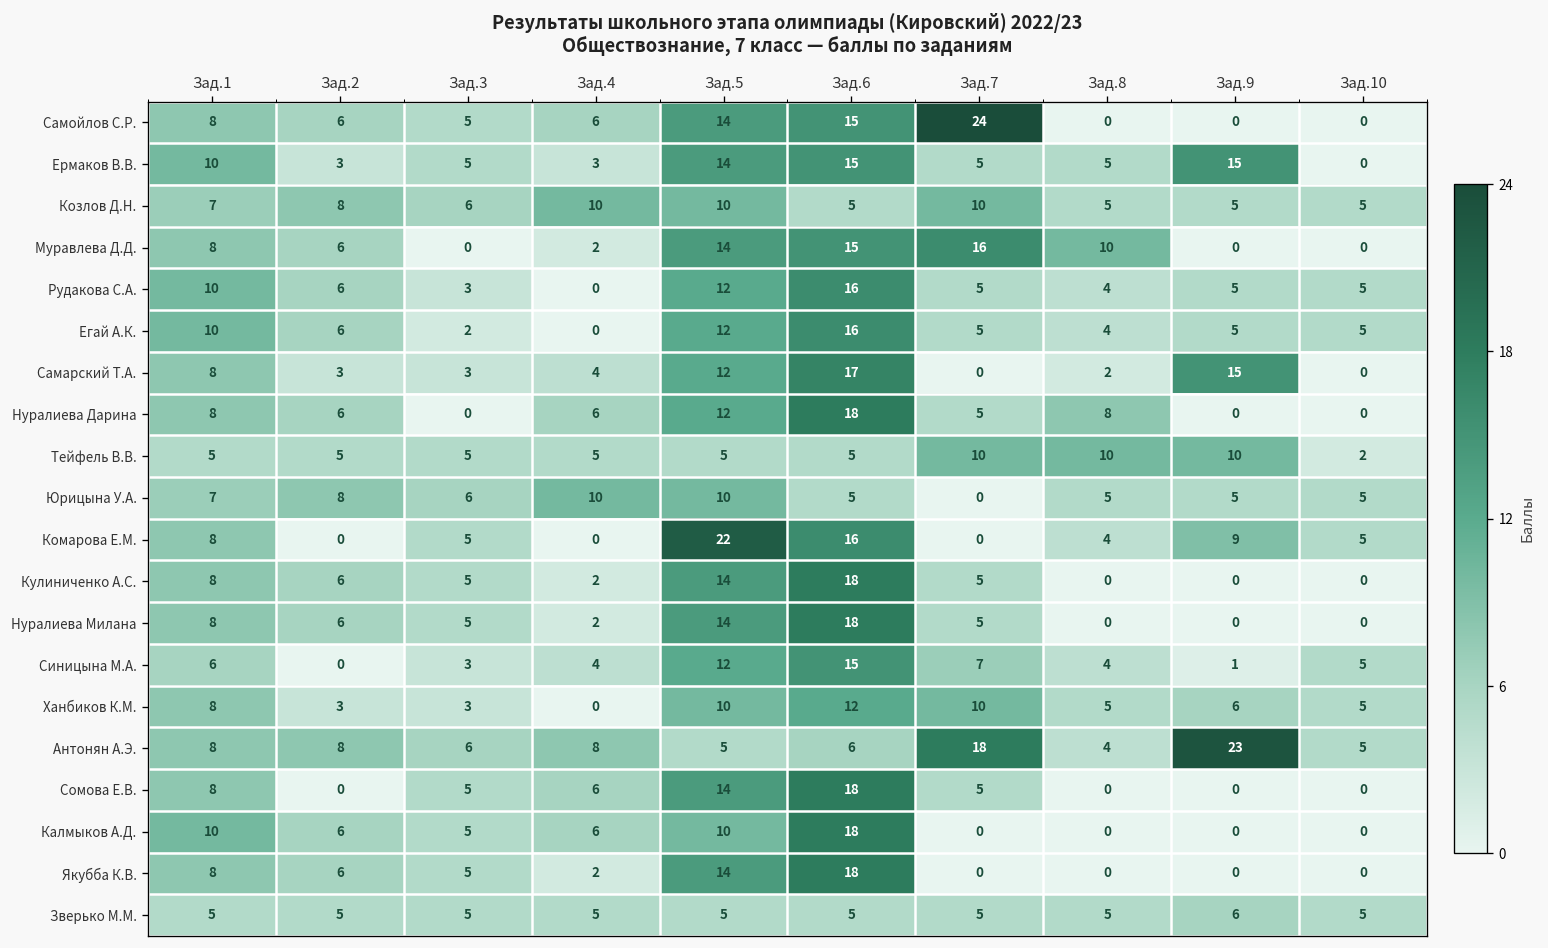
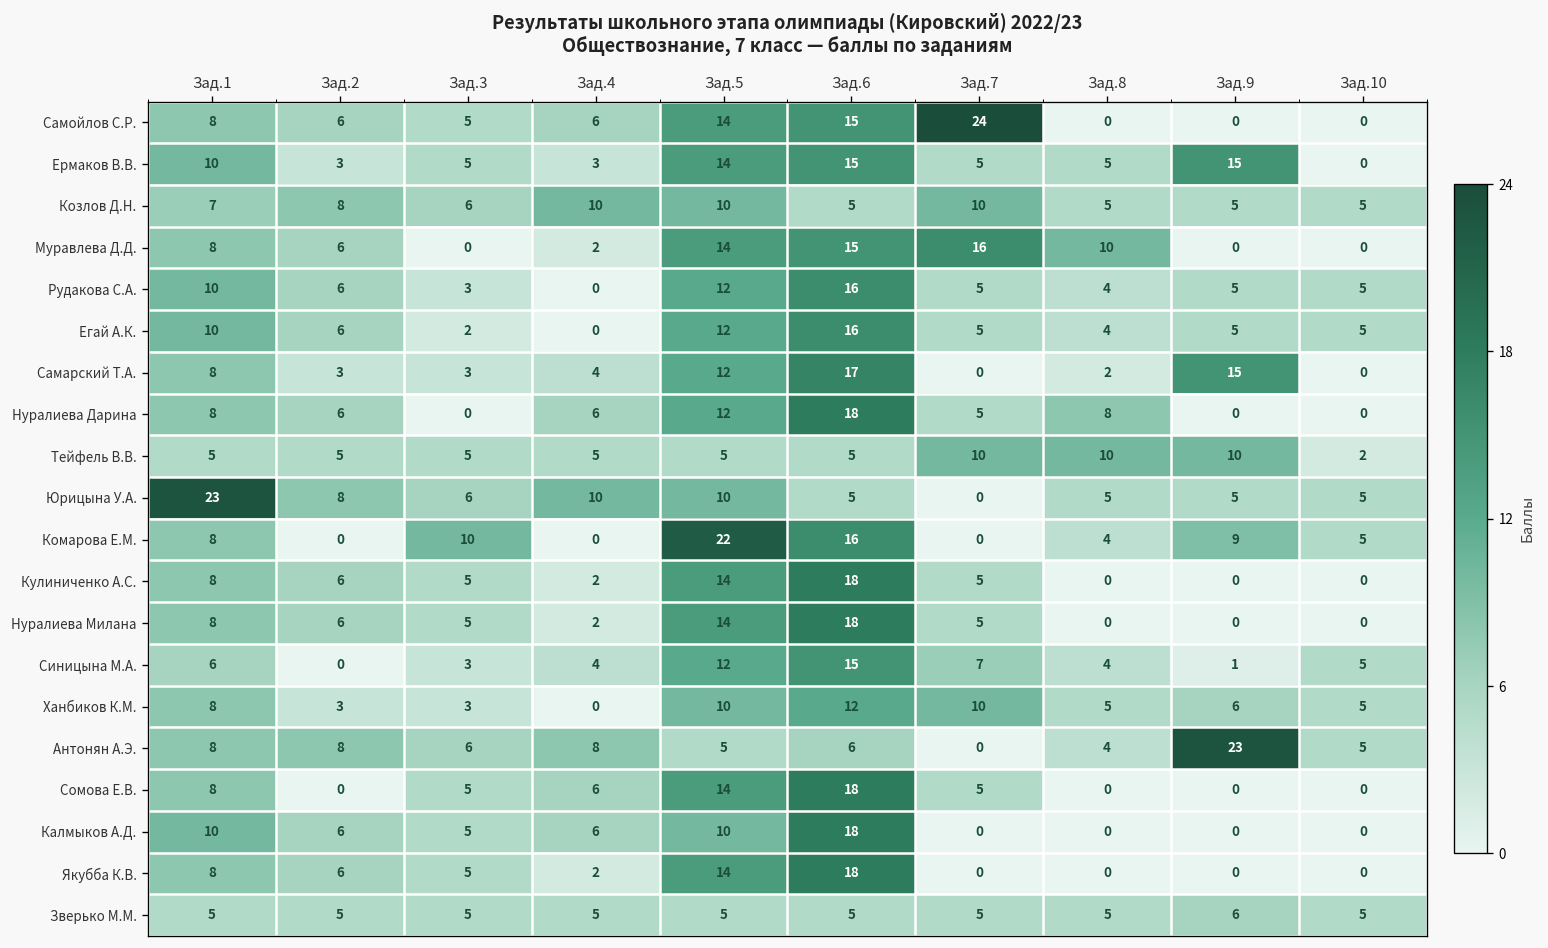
  {
    "Самойлов С.Р.": {
      "Зад.1": 8,
      "Зад.2": 6,
      "Зад.3": 5,
      "Зад.4": 6,
      "Зад.5": 14,
      "Зад.6": 15,
      "Зад.7": 24,
      "Зад.8": 0,
      "Зад.9": 0,
      "Зад.10": 0
    },
    "Ермаков В.В.": {
      "Зад.1": 10,
      "Зад.2": 3,
      "Зад.3": 5,
      "Зад.4": 3,
      "Зад.5": 14,
      "Зад.6": 15,
      "Зад.7": 5,
      "Зад.8": 5,
      "Зад.9": 15,
      "Зад.10": 0
    },
    "Козлов Д.Н.": {
      "Зад.1": 7,
      "Зад.2": 8,
      "Зад.3": 6,
      "Зад.4": 10,
      "Зад.5": 10,
      "Зад.6": 5,
      "Зад.7": 10,
      "Зад.8": 5,
      "Зад.9": 5,
      "Зад.10": 5
    },
    "Муравлева Д.Д.": {
      "Зад.1": 8,
      "Зад.2": 6,
      "Зад.3": 0,
      "Зад.4": 2,
      "Зад.5": 14,
      "Зад.6": 15,
      "Зад.7": 16,
      "Зад.8": 10,
      "Зад.9": 0,
      "Зад.10": 0
    },
    "Рудакова С.А.": {
      "Зад.1": 10,
      "Зад.2": 6,
      "Зад.3": 3,
      "Зад.4": 0,
      "Зад.5": 12,
      "Зад.6": 16,
      "Зад.7": 5,
      "Зад.8": 4,
      "Зад.9": 5,
      "Зад.10": 5
    },
    "Егай А.К.": {
      "Зад.1": 10,
      "Зад.2": 6,
      "Зад.3": 2,
      "Зад.4": 0,
      "Зад.5": 12,
      "Зад.6": 16,
      "Зад.7": 5,
      "Зад.8": 4,
      "Зад.9": 5,
      "Зад.10": 5
    },
    "Самарский Т.А.": {
      "Зад.1": 8,
      "Зад.2": 3,
      "Зад.3": 3,
      "Зад.4": 4,
      "Зад.5": 12,
      "Зад.6": 17,
      "Зад.7": 0,
      "Зад.8": 2,
      "Зад.9": 15,
      "Зад.10": 0
    },
    "Нуралиева Дарина": {
      "Зад.1": 8,
      "Зад.2": 6,
      "Зад.3": 0,
      "Зад.4": 6,
      "Зад.5": 12,
      "Зад.6": 18,
      "Зад.7": 5,
      "Зад.8": 8,
      "Зад.9": 0,
      "Зад.10": 0
    },
    "Тейфель В.В.": {
      "Зад.1": 5,
      "Зад.2": 5,
      "Зад.3": 5,
      "Зад.4": 5,
      "Зад.5": 5,
      "Зад.6": 5,
      "Зад.7": 10,
      "Зад.8": 10,
      "Зад.9": 10,
      "Зад.10": 2
    },
    "Юрицына У.А.": {
-     "Зад.1": 7,
+     "Зад.1": 23,
      "Зад.2": 8,
      "Зад.3": 6,
      "Зад.4": 10,
      "Зад.5": 10,
      "Зад.6": 5,
      "Зад.7": 0,
      "Зад.8": 5,
      "Зад.9": 5,
      "Зад.10": 5
    },
    "Комарова Е.М.": {
      "Зад.1": 8,
      "Зад.2": 0,
-     "Зад.3": 5,
+     "Зад.3": 10,
      "Зад.4": 0,
      "Зад.5": 22,
      "Зад.6": 16,
      "Зад.7": 0,
      "Зад.8": 4,
      "Зад.9": 9,
      "Зад.10": 5
    },
    "Кулиниченко А.С.": {
      "Зад.1": 8,
      "Зад.2": 6,
      "Зад.3": 5,
      "Зад.4": 2,
      "Зад.5": 14,
      "Зад.6": 18,
      "Зад.7": 5,
      "Зад.8": 0,
      "Зад.9": 0,
      "Зад.10": 0
    },
    "Нуралиева Милана": {
      "Зад.1": 8,
      "Зад.2": 6,
      "Зад.3": 5,
      "Зад.4": 2,
      "Зад.5": 14,
      "Зад.6": 18,
      "Зад.7": 5,
      "Зад.8": 0,
      "Зад.9": 0,
      "Зад.10": 0
    },
    "Синицына М.А.": {
      "Зад.1": 6,
      "Зад.2": 0,
      "Зад.3": 3,
      "Зад.4": 4,
      "Зад.5": 12,
      "Зад.6": 15,
      "Зад.7": 7,
      "Зад.8": 4,
      "Зад.9": 1,
      "Зад.10": 5
    },
    "Ханбиков К.М.": {
      "Зад.1": 8,
      "Зад.2": 3,
      "Зад.3": 3,
      "Зад.4": 0,
      "Зад.5": 10,
      "Зад.6": 12,
      "Зад.7": 10,
      "Зад.8": 5,
      "Зад.9": 6,
      "Зад.10": 5
    },
    "Антонян А.Э.": {
      "Зад.1": 8,
      "Зад.2": 8,
      "Зад.3": 6,
      "Зад.4": 8,
      "Зад.5": 5,
      "Зад.6": 6,
-     "Зад.7": 18,
+     "Зад.7": 0,
      "Зад.8": 4,
      "Зад.9": 23,
      "Зад.10": 5
    },
    "Сомова Е.В.": {
      "Зад.1": 8,
      "Зад.2": 0,
      "Зад.3": 5,
      "Зад.4": 6,
      "Зад.5": 14,
      "Зад.6": 18,
      "Зад.7": 5,
      "Зад.8": 0,
      "Зад.9": 0,
      "Зад.10": 0
    },
    "Калмыков А.Д.": {
      "Зад.1": 10,
      "Зад.2": 6,
      "Зад.3": 5,
      "Зад.4": 6,
      "Зад.5": 10,
      "Зад.6": 18,
      "Зад.7": 0,
      "Зад.8": 0,
      "Зад.9": 0,
      "Зад.10": 0
    },
    "Якубба К.В.": {
      "Зад.1": 8,
      "Зад.2": 6,
      "Зад.3": 5,
      "Зад.4": 2,
      "Зад.5": 14,
      "Зад.6": 18,
      "Зад.7": 0,
      "Зад.8": 0,
      "Зад.9": 0,
      "Зад.10": 0
    },
    "Зверько М.М.": {
      "Зад.1": 5,
      "Зад.2": 5,
      "Зад.3": 5,
      "Зад.4": 5,
      "Зад.5": 5,
      "Зад.6": 5,
      "Зад.7": 5,
      "Зад.8": 5,
      "Зад.9": 6,
      "Зад.10": 5
    }
  }
